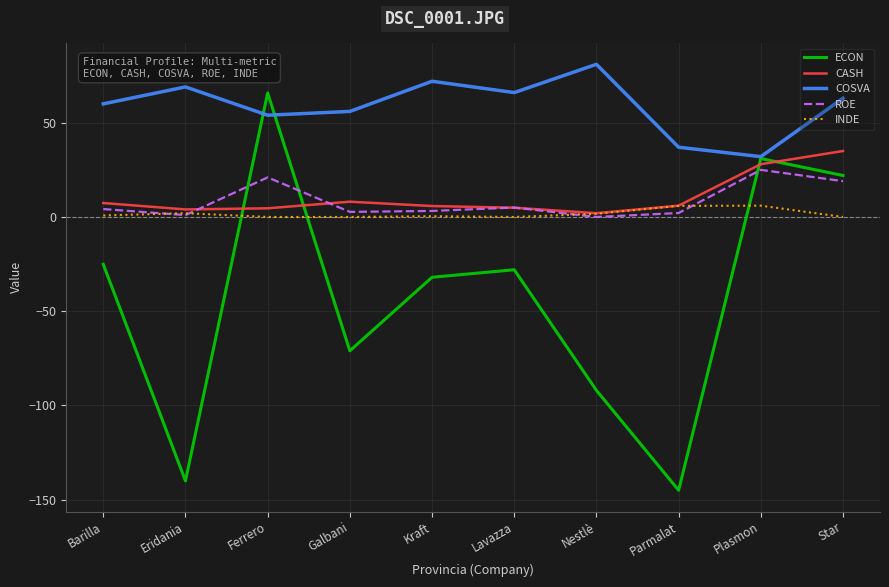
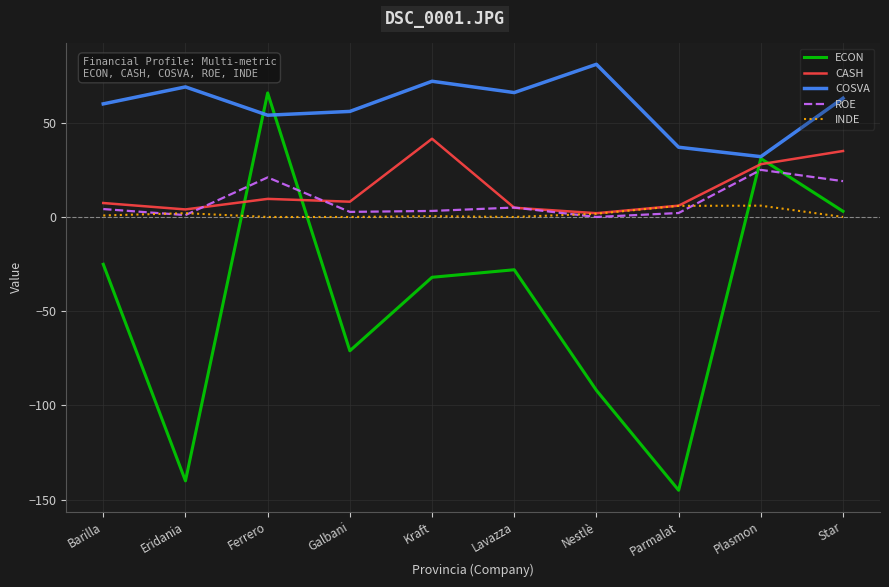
  {
    "ECON": {
      "Barilla": -25,
      "Eridania": -140,
      "Ferrero": 66,
      "Galbani": -71,
      "Kraft": -32,
      "Lavazza": -28,
      "Nestlè": -92,
      "Parmalat": -145,
-     "Star": 22
+     "Star": 3
    },
    "CASH": {
      "Barilla": 7,
      "Eridania": 4,
-     "Ferrero": 5,
+     "Ferrero": 10,
      "Galbani": 8,
-     "Kraft": 6,
+     "Kraft": 42,
      "Plasmon": 28,
      "Star": 35
    },
    "COSVA": {
      "Barilla": 60,
      "Eridania": 69,
      "Ferrero": 54,
      "Galbani": 56,
      "Kraft": 72,
      "Lavazza": 66,
      "Nestlè": 81,
      "Parmalat": 37
    },
    "ROE": {
      "Barilla": 4,
      "Ferrero": 21,
      "Galbani": 3,
      "Kraft": 3,
      "Nestlè": 0,
      "Parmalat": 2,
      "Plasmon": 25,
      "Star": 19
    },
    "INDE": {
      "Barilla": 1,
      "Ferrero": 0,
      "Galbani": 0,
      "Kraft": 0,
      "Lavazza": 0,
      "Plasmon": 6,
      "Star": 0
    }
  }
